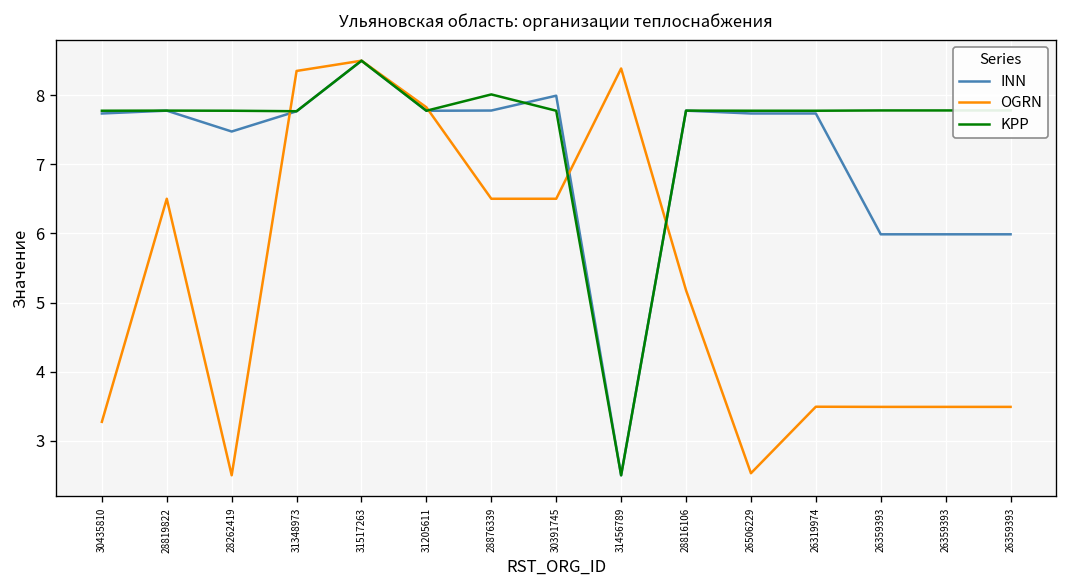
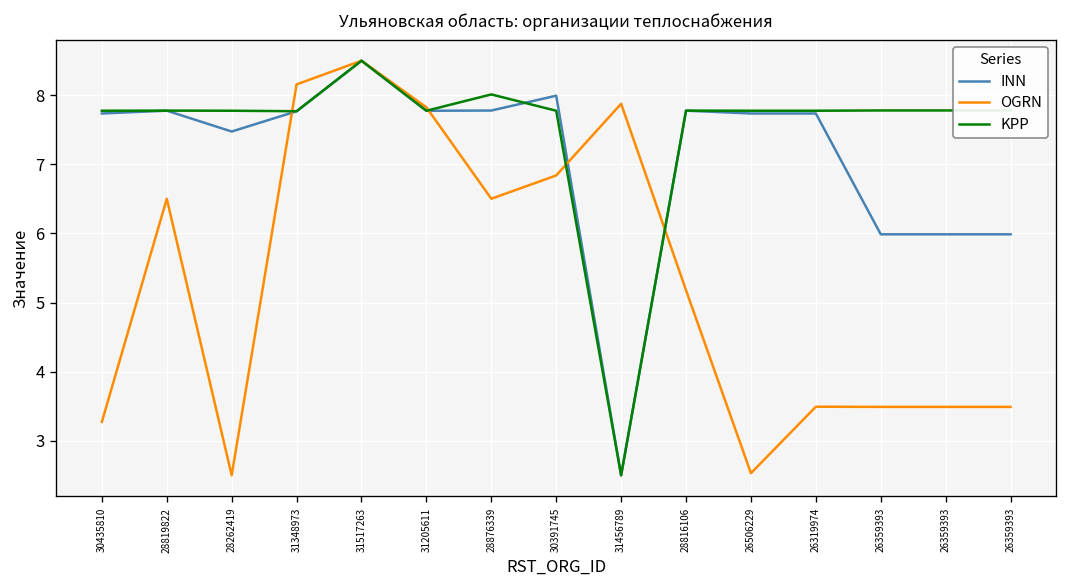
  {
    "INN": {
      "28262419": 7.5,
      "28876339": 7.8,
      "30391745": 8.0
    },
    "OGRN": {
      "30435810": 3.3,
      "28819822": 6.5,
      "28262419": 2.5,
-     "31348973": 8.4,
+     "31348973": 8.2,
      "31205611": 7.8,
      "28876339": 6.5,
-     "30391745": 6.5,
-     "31456789": 8.4,
+     "30391745": 6.8,
+     "31456789": 7.9,
      "28816106": 5.2,
      "26506229": 2.5,
      "26319974": 3.5
    },
    "KPP": {
      "28262419": 7.8,
      "28876339": 8.0,
      "30391745": 7.8
    }
  }
